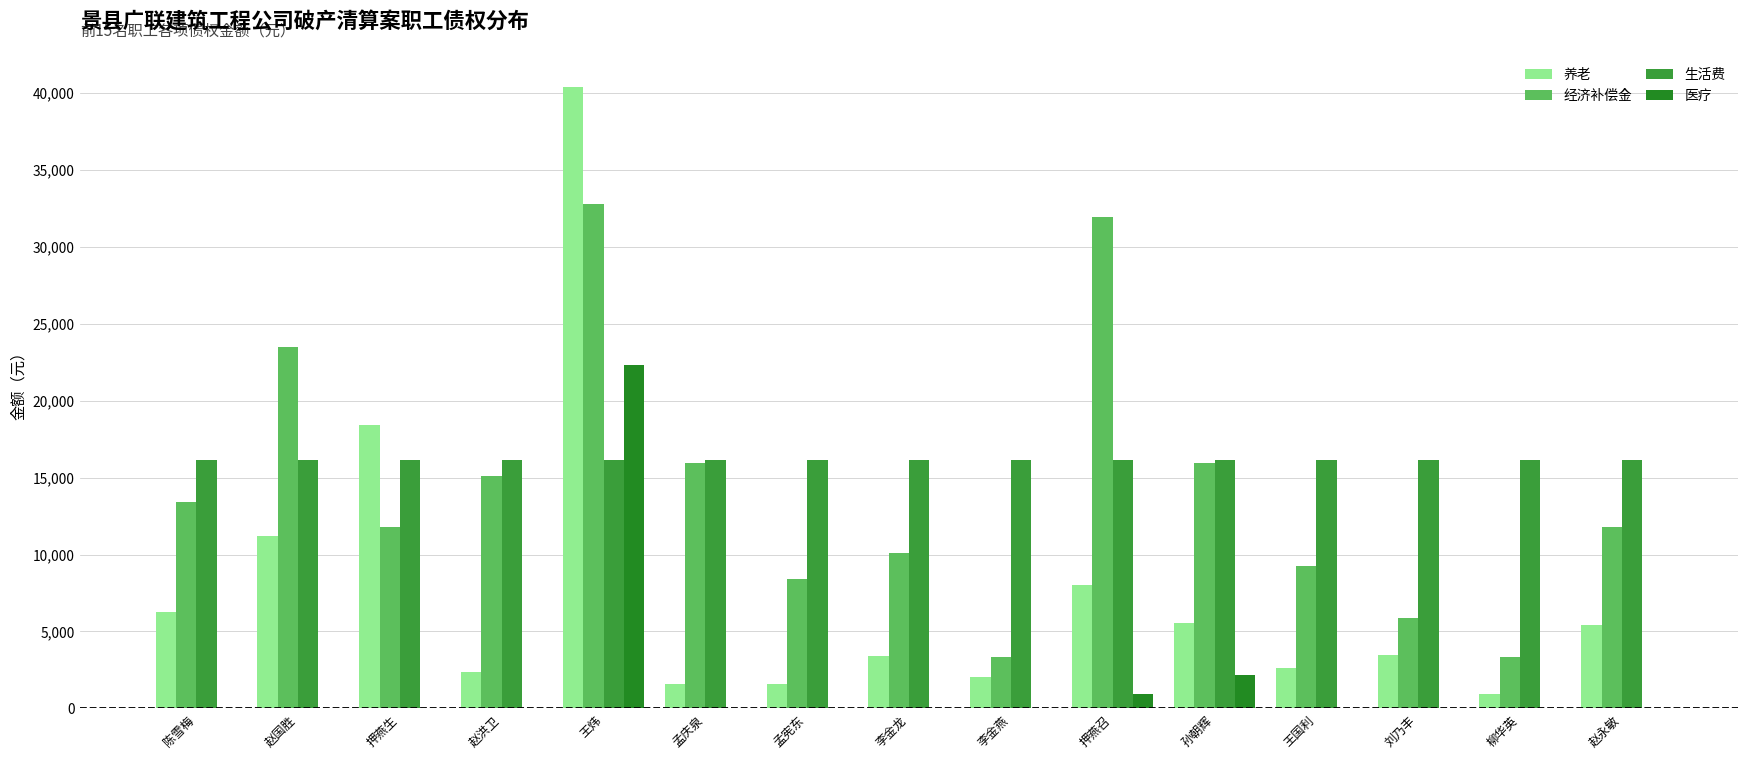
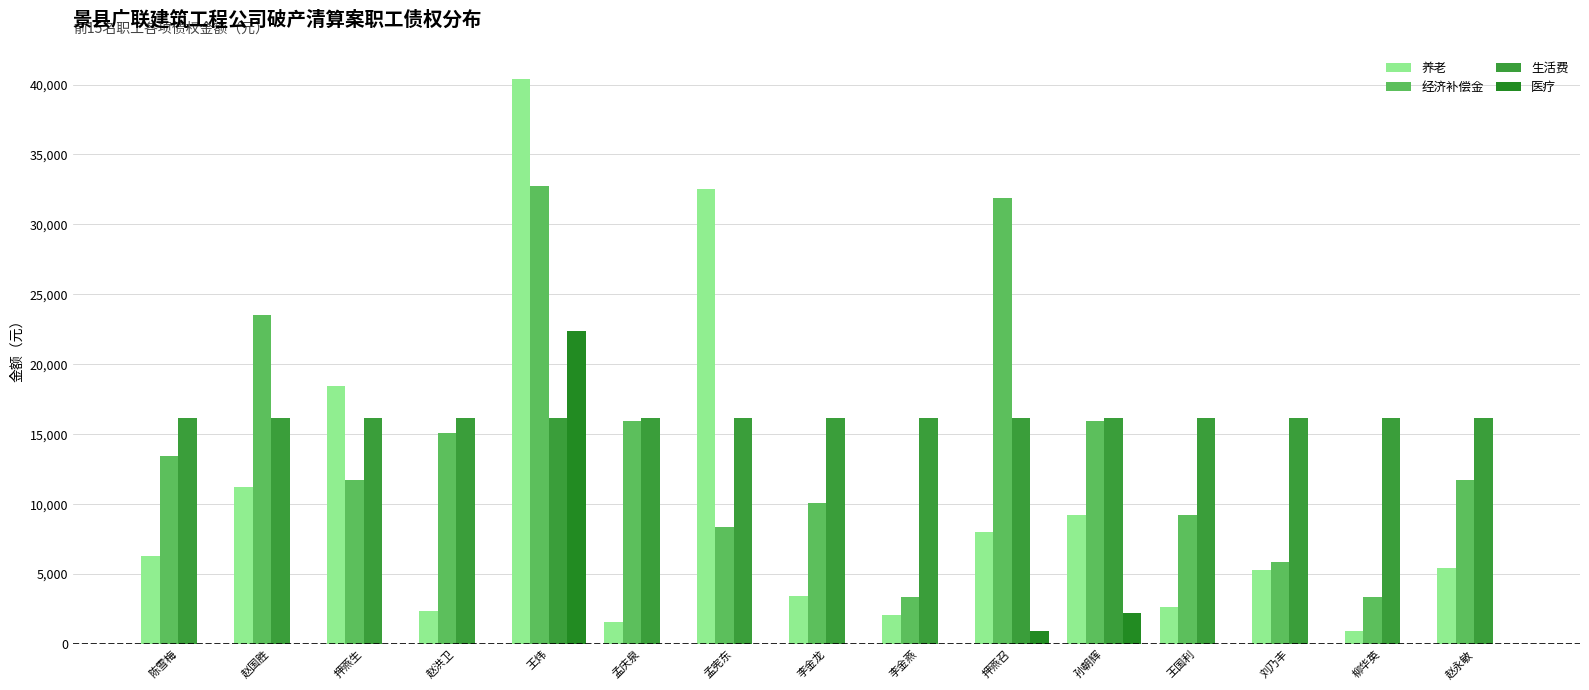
  {
    "养老": {
      "陈雪梅": "6,300",
      "赵国胜": "11,200",
      "押燕生": "18,400",
      "赵洪卫": "2,300",
      "王炜": "40,400",
      "孟庆泉": "1,600",
-     "孟宪东": "1,600",
+     "孟宪东": "32,500",
      "李金龙": "3,400",
      "李金燕": "2,000",
      "押燕召": "8,000",
-     "孙朝辉": "5,600",
+     "孙朝辉": "9,200",
      "王国利": "2,600",
-     "刘乃丰": "3,500",
+     "刘乃丰": "5,300",
      "柳华英": "900",
      "赵永敏": "5,400"
    }
  }
